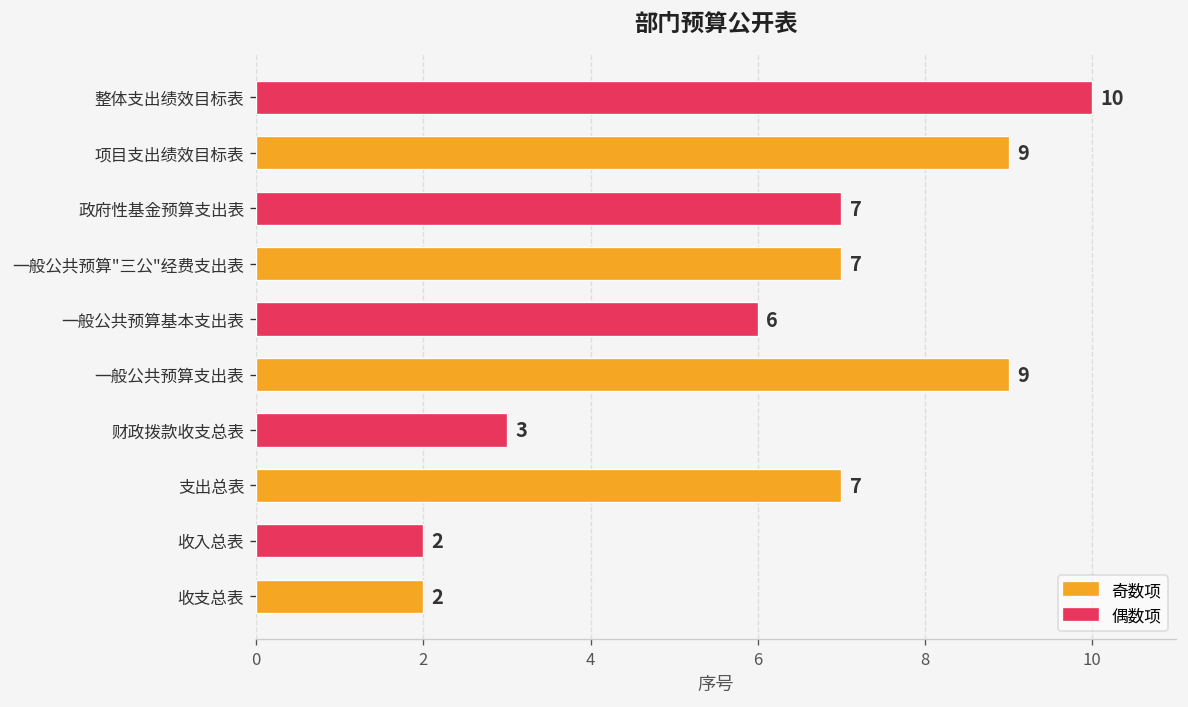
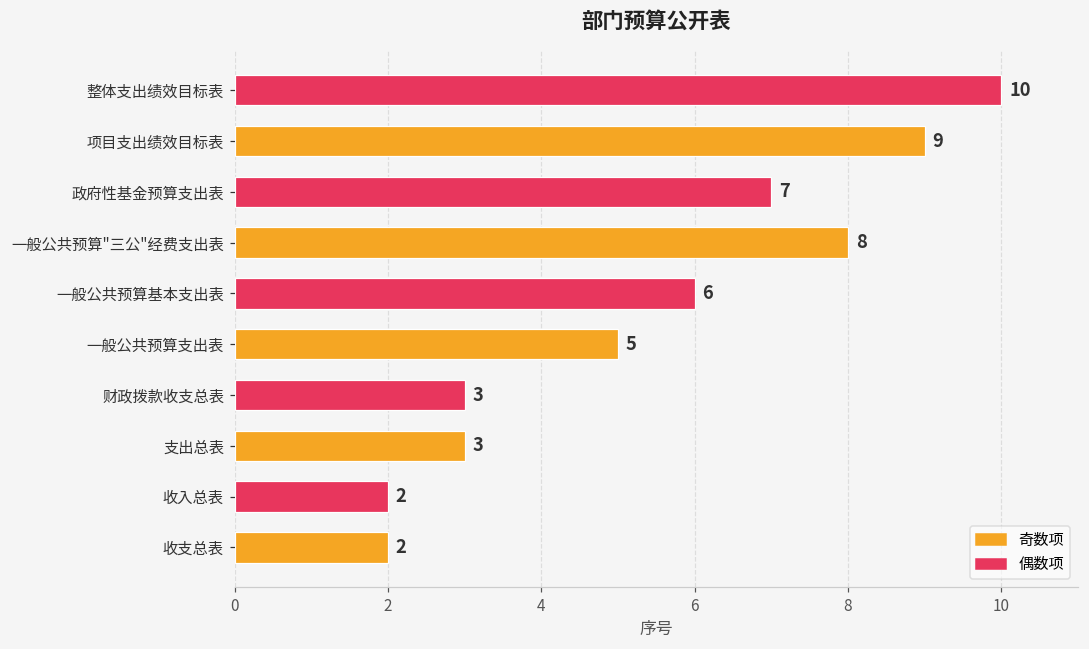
  {
    "整体支出绩效目标表": 10,
    "项目支出绩效目标表": 9,
    "政府性基金预算支出表": 7,
-   "一般公共预算\"三公\"经费支出表": 7,
+   "一般公共预算\"三公\"经费支出表": 8,
    "一般公共预算基本支出表": 6,
-   "一般公共预算支出表": 9,
+   "一般公共预算支出表": 5,
    "财政拨款收支总表": 3,
-   "支出总表": 7,
+   "支出总表": 3,
    "收入总表": 2,
    "收支总表": 2
  }
